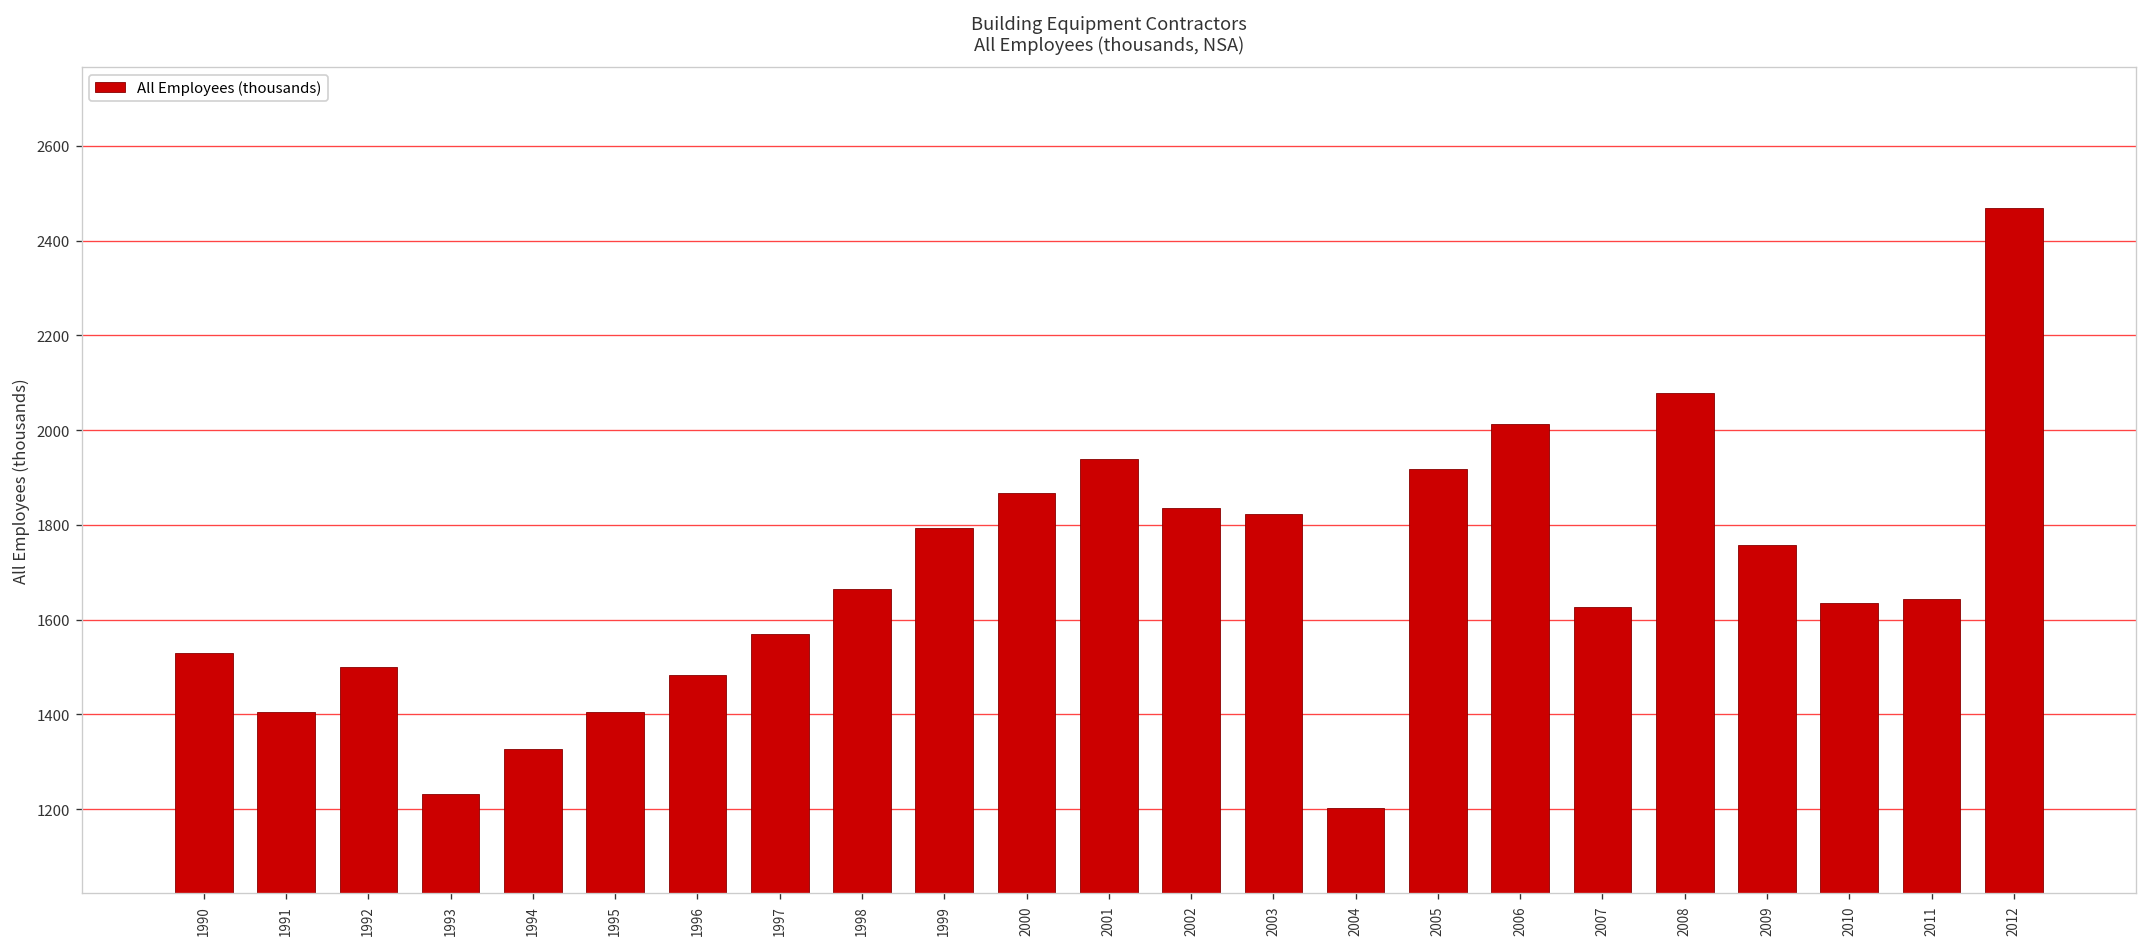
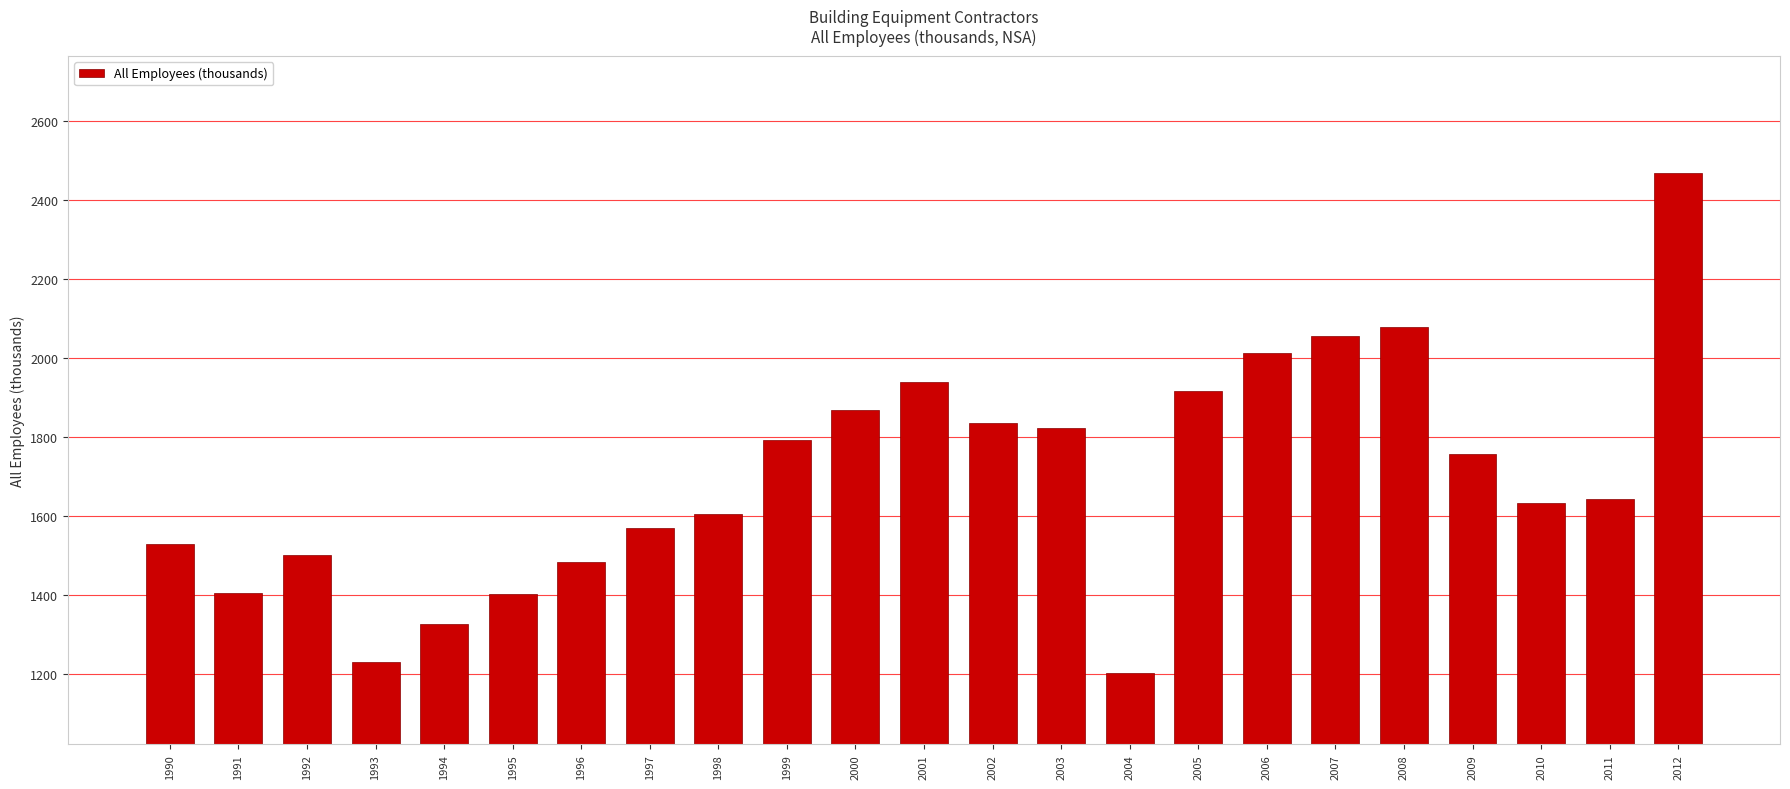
  {
    "1990": 1530,
    "1991": 1400,
    "1992": 1500,
    "1993": 1230,
    "1994": 1330,
    "1995": 1400,
    "1996": 1480,
    "1997": 1570,
-   "1998": 1670,
+   "1998": 1610,
    "1999": 1790,
    "2000": 1870,
    "2001": 1940,
    "2002": 1840,
    "2003": 1820,
    "2004": 1200,
    "2005": 1920,
    "2006": 2010,
-   "2007": 1630,
+   "2007": 2060,
    "2008": 2080,
    "2009": 1760,
    "2010": 1630,
    "2011": 1640,
    "2012": 2470
  }
